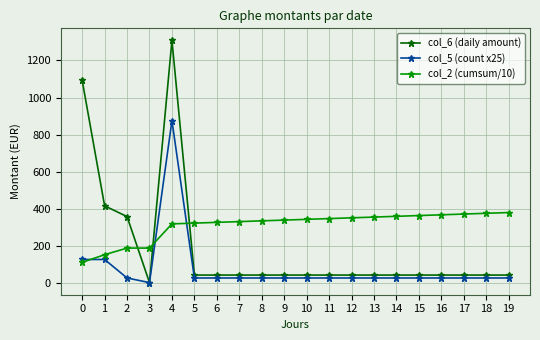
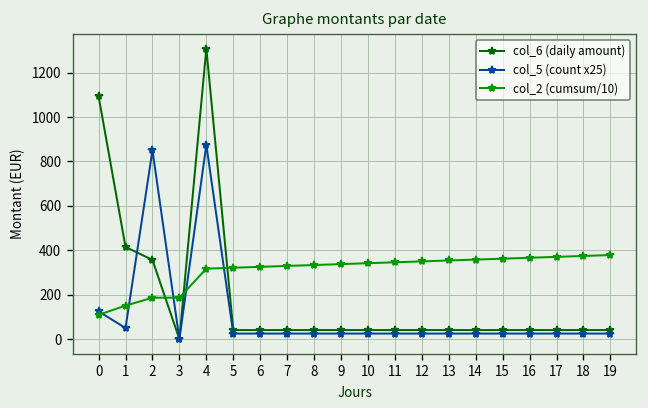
  {
    "col_5 (count x25)": {
      "0": 130,
-     "1": 130,
-     "2": 30,
+     "1": 50,
+     "2": 850,
      "4": 880,
      "5": 30,
      "6": 30,
      "7": 30,
      "8": 30,
      "9": 30,
      "10": 30,
      "11": 30,
      "12": 30,
      "13": 30,
      "14": 30,
      "15": 30,
      "16": 30,
      "17": 30,
      "18": 30,
      "19": 30
    }
  }
